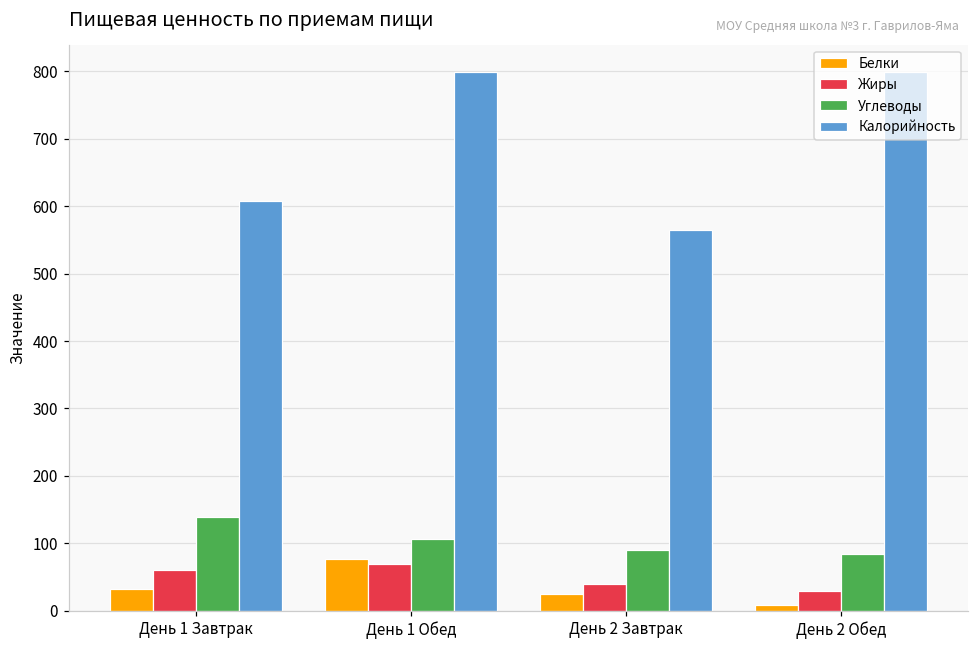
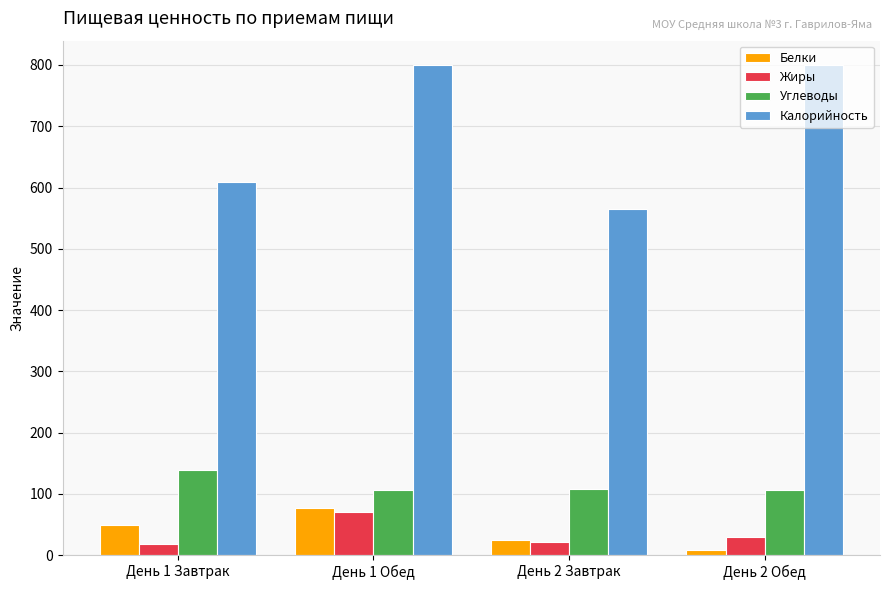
  {
    "Белки": {
-     "День 1 Завтрак": 30,
+     "День 1 Завтрак": 50,
      "День 1 Обед": 80,
      "День 2 Завтрак": 30,
      "День 2 Обед": 10
    },
    "Жиры": {
-     "День 1 Завтрак": 60,
+     "День 1 Завтрак": 20,
      "День 1 Обед": 70,
-     "День 2 Завтрак": 40,
+     "День 2 Завтрак": 20,
      "День 2 Обед": 30
    },
    "Углеводы": {
      "День 1 Завтрак": 140,
      "День 1 Обед": 110,
-     "День 2 Завтрак": 90,
-     "День 2 Обед": 80
+     "День 2 Завтрак": 110,
+     "День 2 Обед": 110
    },
    "Калорийность": {
      "День 1 Завтрак": 610,
      "День 1 Обед": 800,
      "День 2 Завтрак": 560
    }
  }
